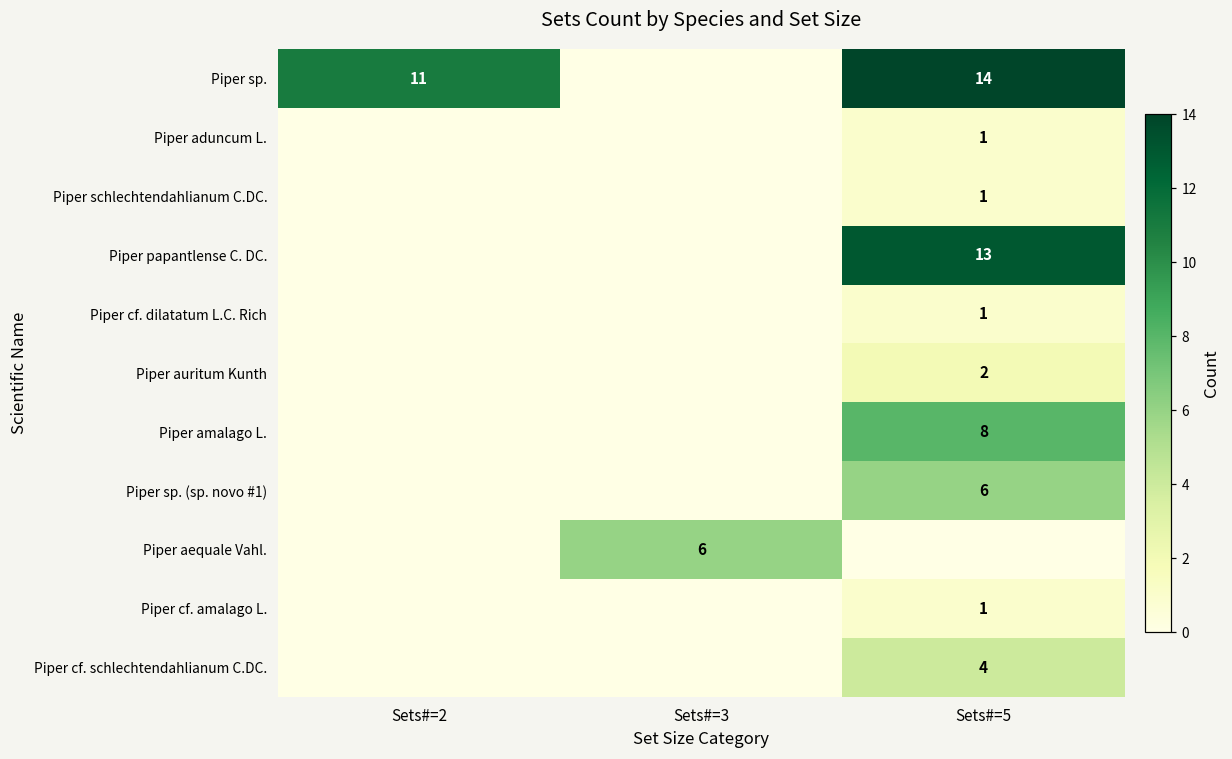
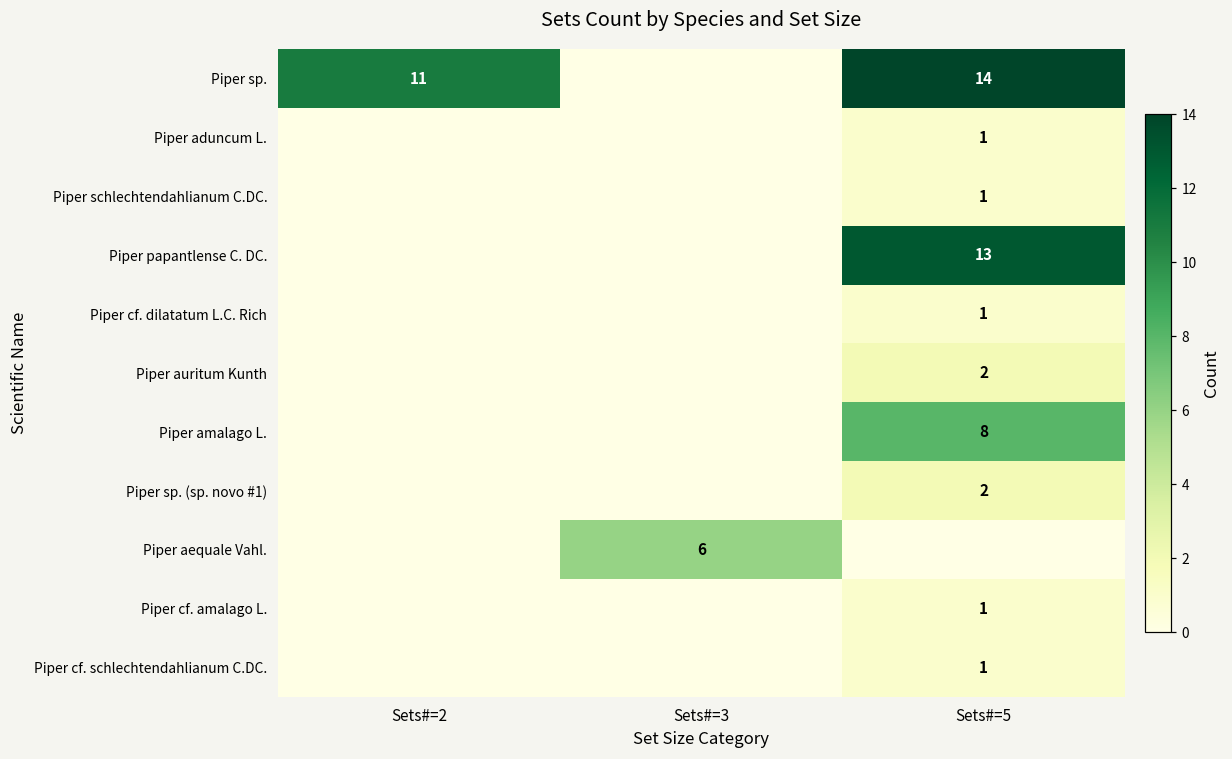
  {
    "Piper sp.": {
      "Sets#=2": 11,
      "Sets#=5": 14
    },
    "Piper aduncum L.": {
      "Sets#=5": 1
    },
    "Piper schlechtendahlianum C.DC.": {
      "Sets#=5": 1
    },
    "Piper papantlense C. DC.": {
      "Sets#=5": 13
    },
    "Piper cf. dilatatum L.C. Rich": {
      "Sets#=5": 1
    },
    "Piper auritum Kunth": {
      "Sets#=5": 2
    },
    "Piper amalago L.": {
      "Sets#=5": 8
    },
    "Piper sp. (sp. novo #1)": {
-     "Sets#=5": 6
+     "Sets#=5": 2
    },
    "Piper aequale Vahl.": {
      "Sets#=3": 6
    },
    "Piper cf. amalago L.": {
      "Sets#=5": 1
    },
    "Piper cf. schlechtendahlianum C.DC.": {
-     "Sets#=5": 4
+     "Sets#=5": 1
    }
  }
